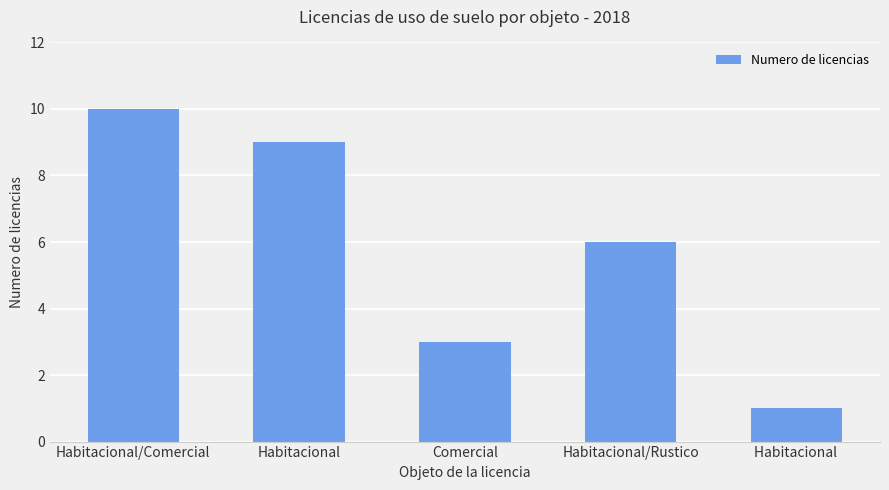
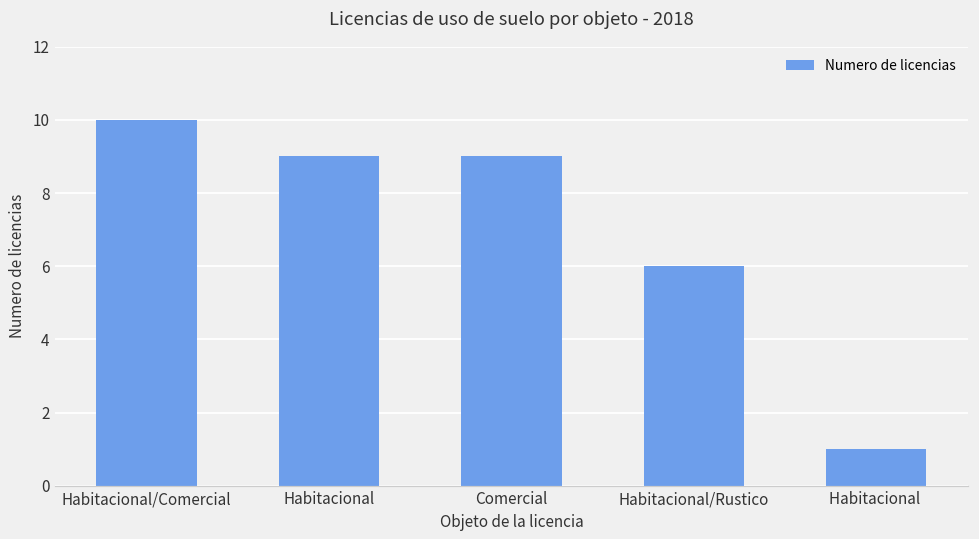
  {
    "Habitacional/Comercial": 10,
-   "Comercial": 3,
+   "Comercial": 9,
    "Habitacional/Rustico": 6
  }
